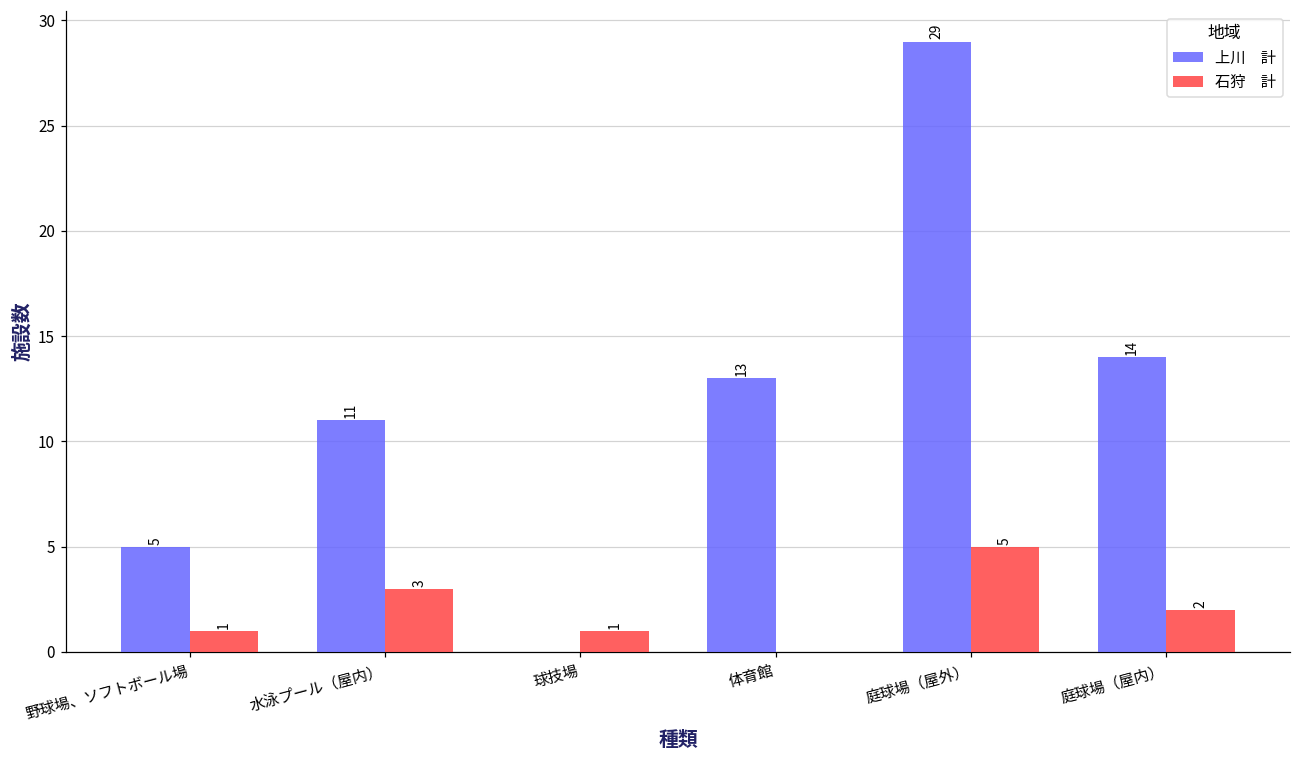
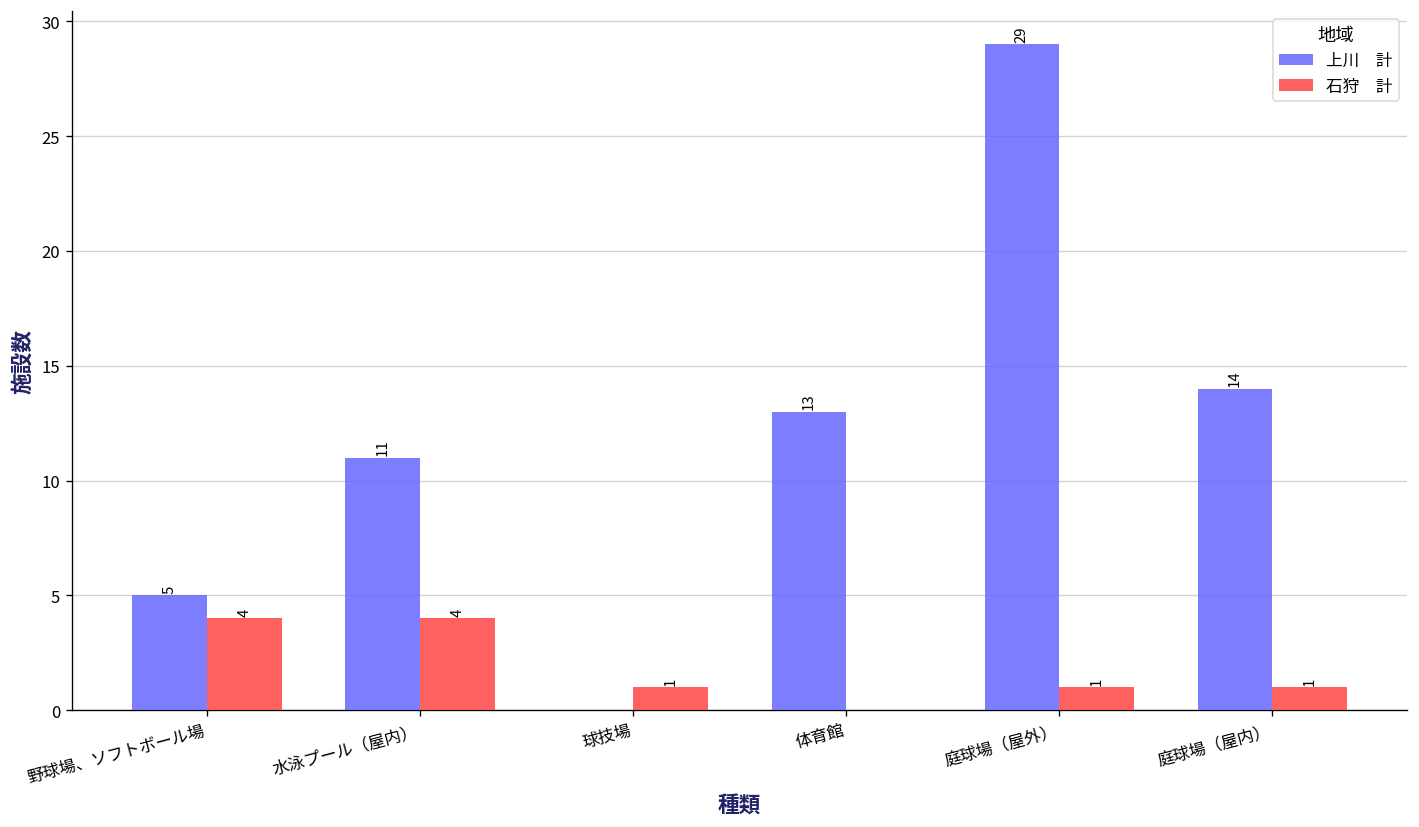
  {
    "上川 計": {
      "野球場、ソフトボール場": 5,
      "水泳プール（屋内）": 11,
      "体育館": 13,
      "庭球場（屋外）": 29,
      "庭球場（屋内）": 14
    },
    "石狩 計": {
-     "野球場、ソフトボール場": 1,
-     "水泳プール（屋内）": 3,
+     "野球場、ソフトボール場": 4,
+     "水泳プール（屋内）": 4,
      "球技場": 1,
-     "庭球場（屋外）": 5,
-     "庭球場（屋内）": 2
+     "庭球場（屋外）": 1,
+     "庭球場（屋内）": 1
    }
  }
